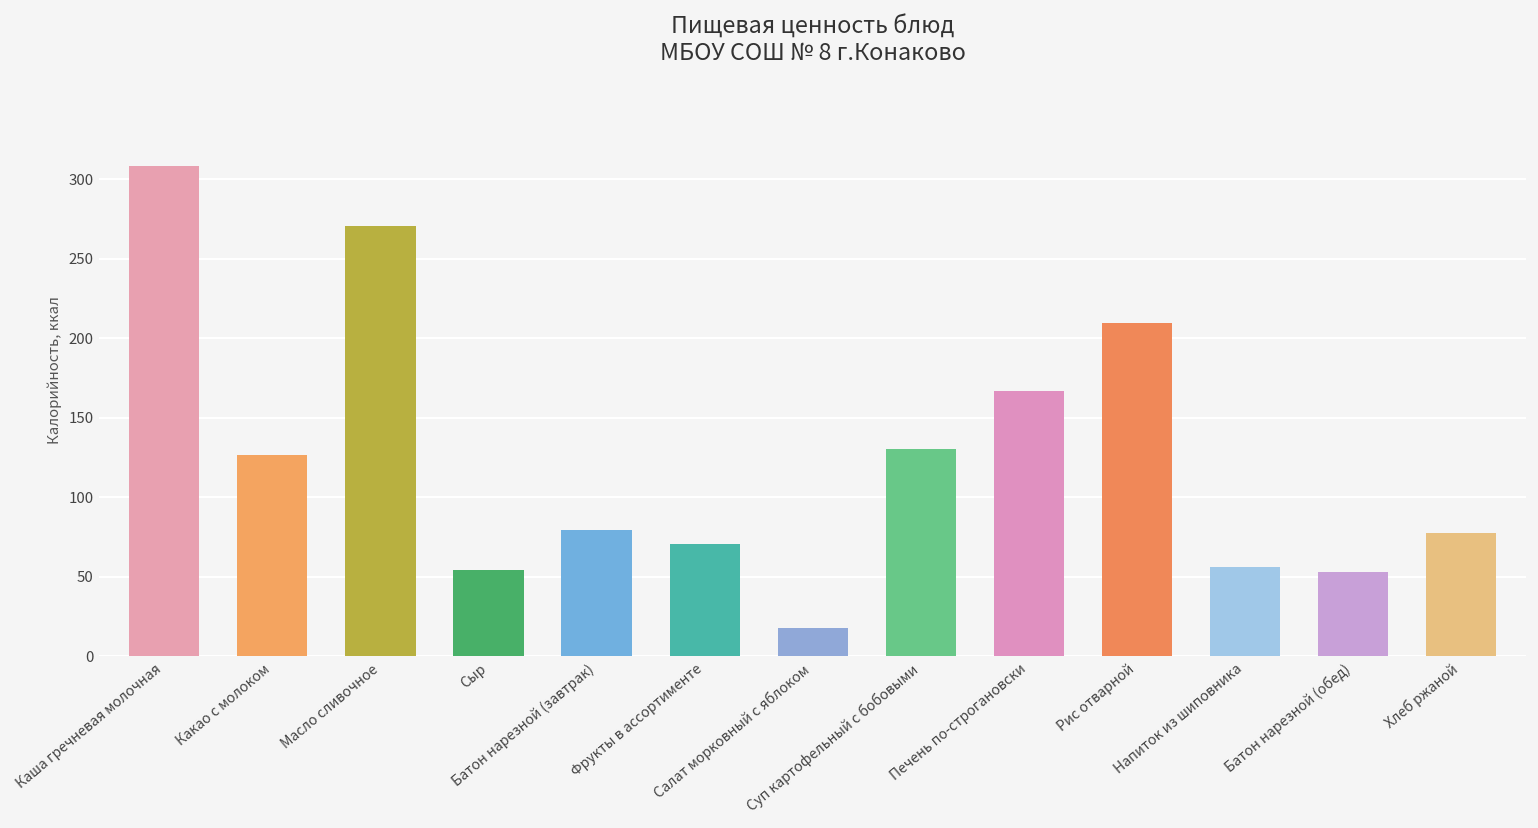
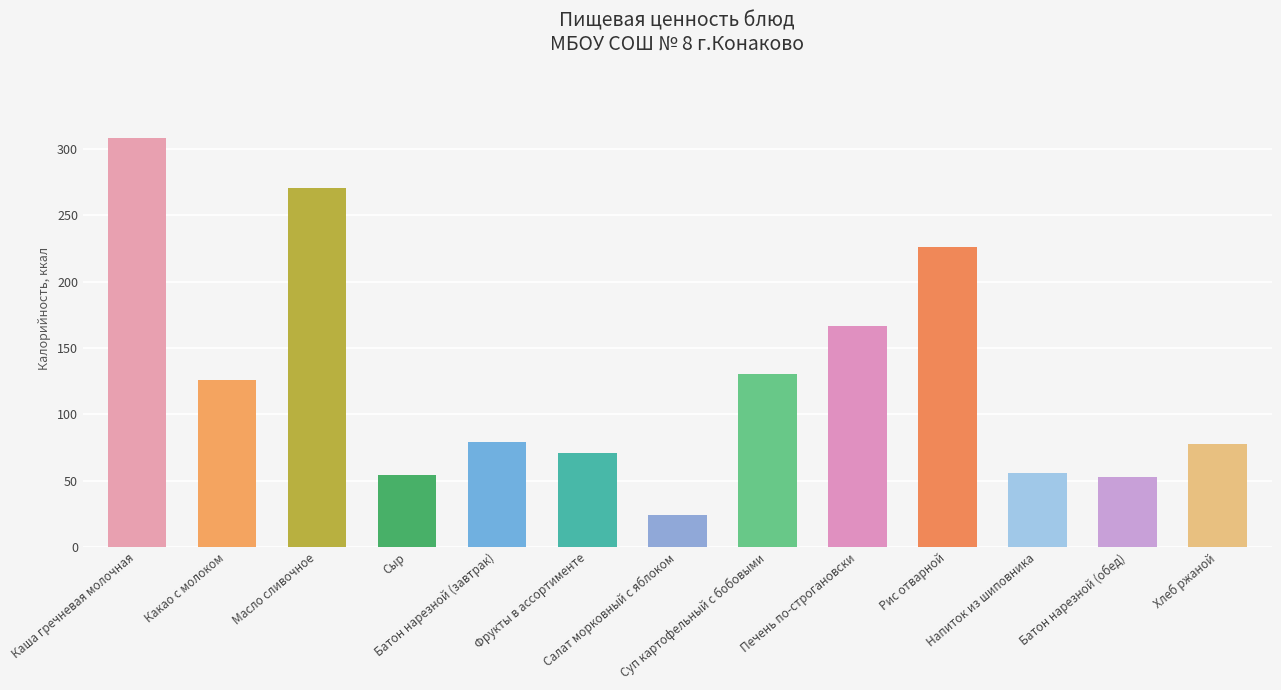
  {
    "Каша гречневая молочная": 308,
    "Какао с молоком": 126,
    "Масло сливочное": 270,
    "Сыр": 54,
    "Батон нарезной (завтрак)": 79,
    "Фрукты в ассортименте": 71,
-   "Салат морковный с яблоком": 18,
+   "Салат морковный с яблоком": 24,
    "Суп картофельный с бобовыми": 130,
    "Печень по-строгановски": 167,
-   "Рис отварной": 210,
+   "Рис отварной": 226,
    "Напиток из шиповника": 56,
    "Батон нарезной (обед)": 53,
    "Хлеб ржаной": 78
  }
